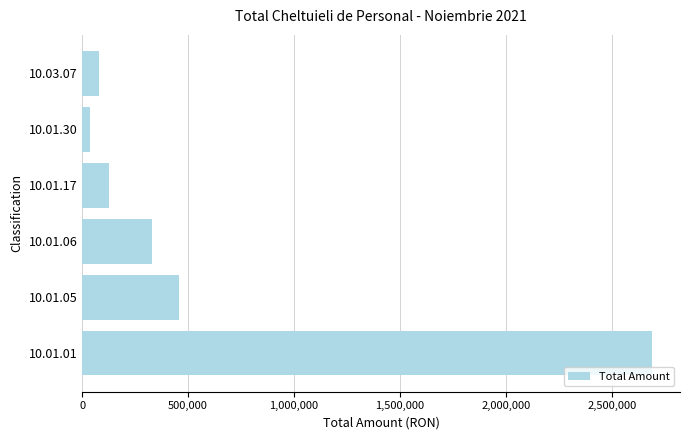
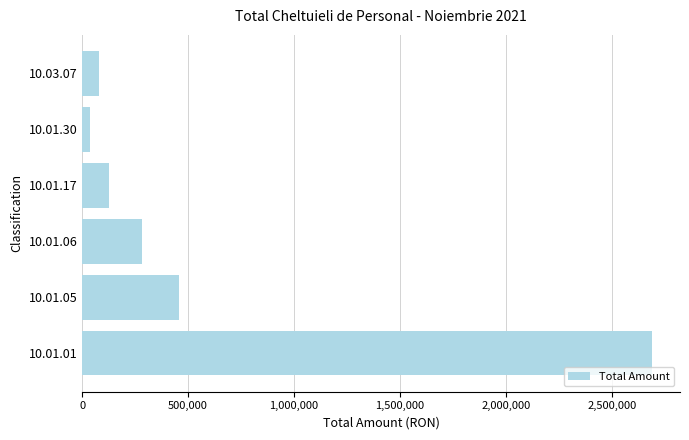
  {
    "10.03.07": "80,000",
    "10.01.30": "40,000",
    "10.01.17": "130,000",
-   "10.01.06": "330,000",
+   "10.01.06": "280,000",
    "10.01.05": "460,000",
    "10.01.01": "2,690,000"
  }
